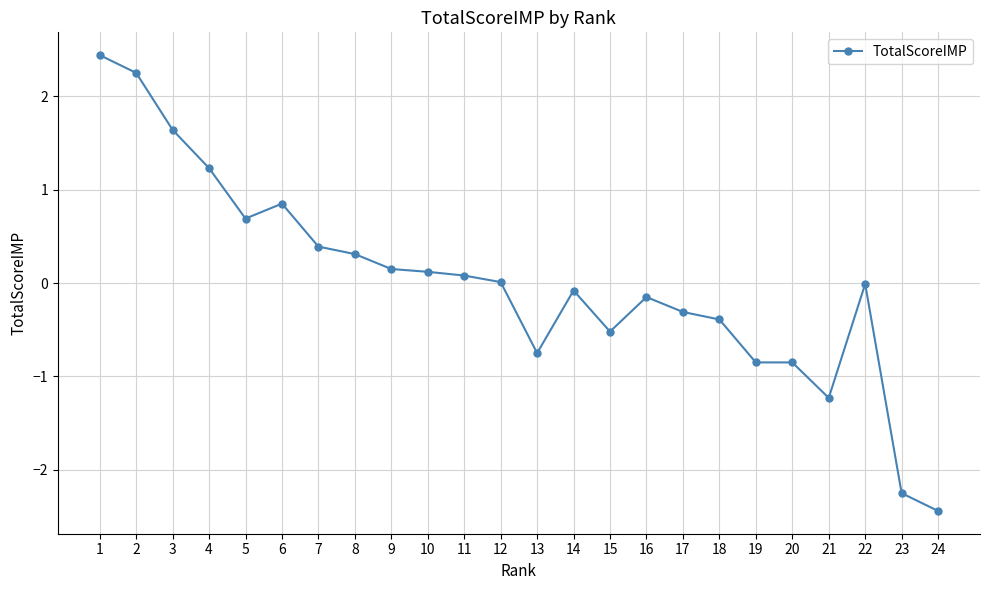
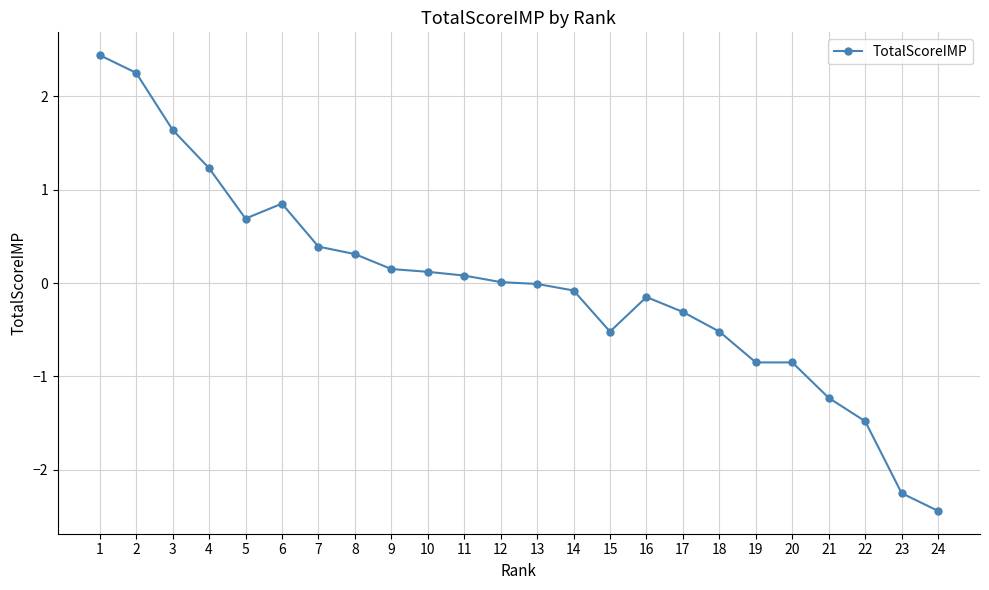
  {
    "1": 2.4,
    "2": 2.3,
    "3": 1.6,
    "4": 1.2,
    "5": 0.7,
    "6": 0.9,
    "7": 0.4,
    "8": 0.3,
    "9": 0.2,
    "10": 0.1,
    "11": 0.1,
    "12": 0.0,
-   "13": -0.8,
+   "13": 0.0,
    "14": -0.1,
    "15": -0.5,
    "16": -0.2,
    "17": -0.3,
-   "18": -0.4,
+   "18": -0.5,
    "19": -0.9,
    "20": -0.9,
    "21": -1.2,
-   "22": 0.0,
+   "22": -1.5,
    "23": -2.3,
    "24": -2.4
  }
